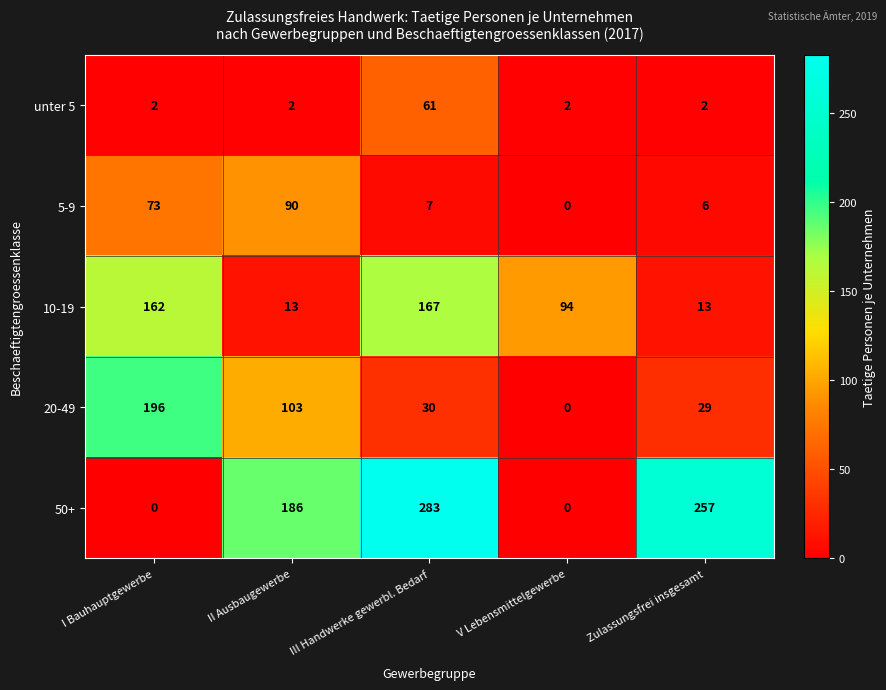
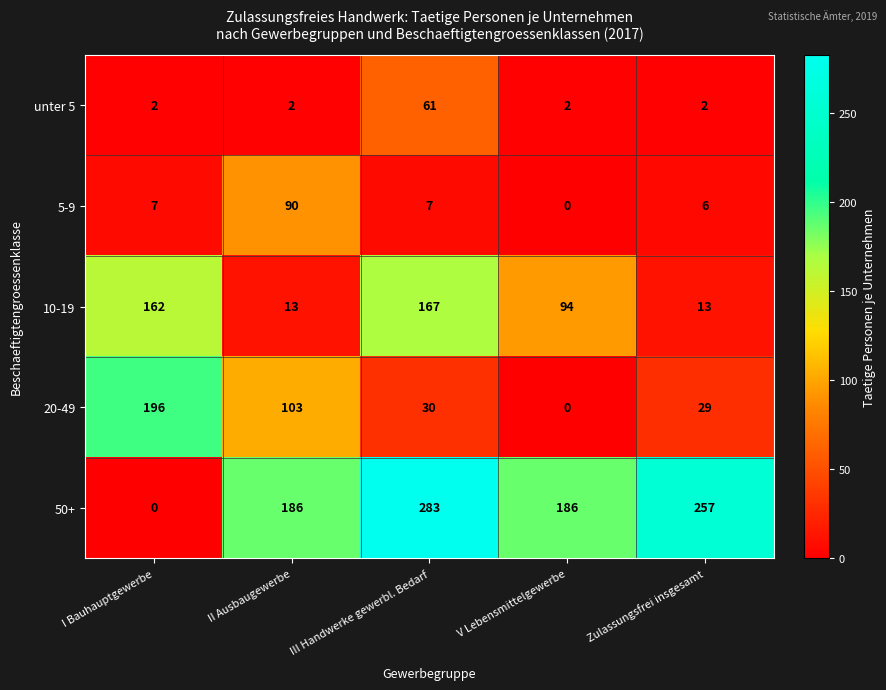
  {
    "unter 5": {
      "I Bauhauptgewerbe": 2,
      "II Ausbaugewerbe": 2,
      "III Handwerke gewerbl. Bedarf": 61,
      "V Lebensmittelgewerbe": 2,
      "Zulassungsfrei insgesamt": 2
    },
    "5-9": {
-     "I Bauhauptgewerbe": 73,
+     "I Bauhauptgewerbe": 7,
      "II Ausbaugewerbe": 90,
      "III Handwerke gewerbl. Bedarf": 7,
      "V Lebensmittelgewerbe": 0,
      "Zulassungsfrei insgesamt": 6
    },
    "10-19": {
      "I Bauhauptgewerbe": 162,
      "II Ausbaugewerbe": 13,
      "III Handwerke gewerbl. Bedarf": 167,
      "V Lebensmittelgewerbe": 94,
      "Zulassungsfrei insgesamt": 13
    },
    "20-49": {
      "I Bauhauptgewerbe": 196,
      "II Ausbaugewerbe": 103,
      "III Handwerke gewerbl. Bedarf": 30,
      "V Lebensmittelgewerbe": 0,
      "Zulassungsfrei insgesamt": 29
    },
    "50+": {
      "I Bauhauptgewerbe": 0,
      "II Ausbaugewerbe": 186,
      "III Handwerke gewerbl. Bedarf": 283,
-     "V Lebensmittelgewerbe": 0,
+     "V Lebensmittelgewerbe": 186,
      "Zulassungsfrei insgesamt": 257
    }
  }
